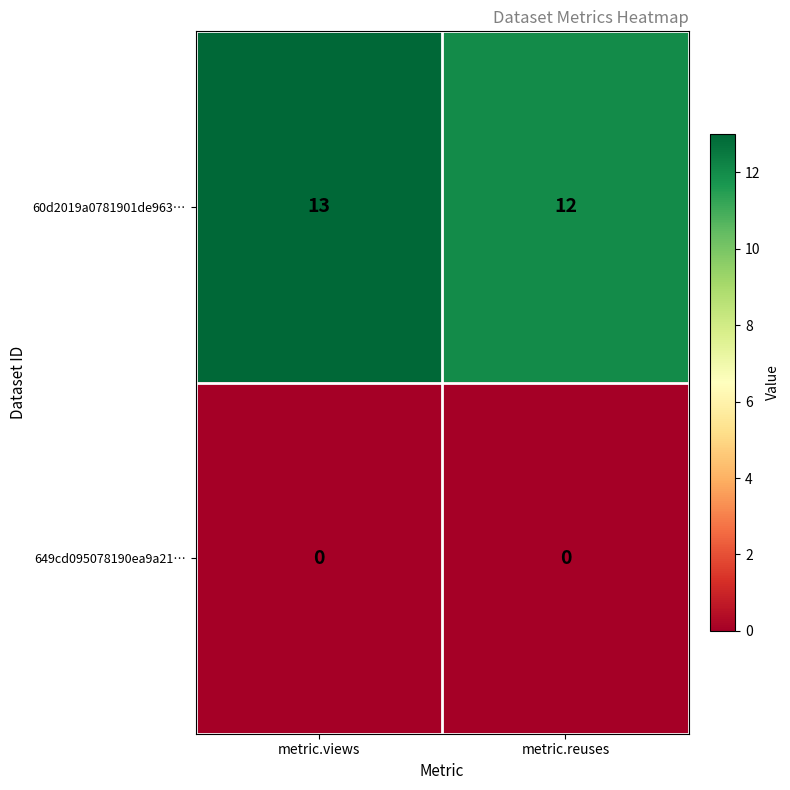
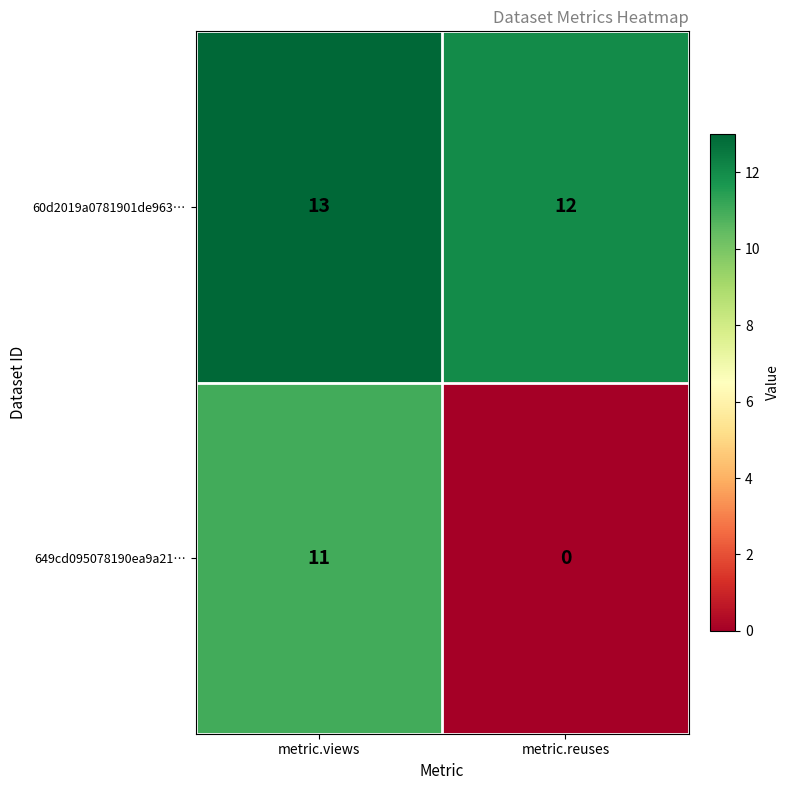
  {
    "60d2019a0781901de963…": {
      "metric.views": 13,
      "metric.reuses": 12
    },
    "649cd095078190ea9a21…": {
-     "metric.views": 0,
+     "metric.views": 11,
      "metric.reuses": 0
    }
  }
